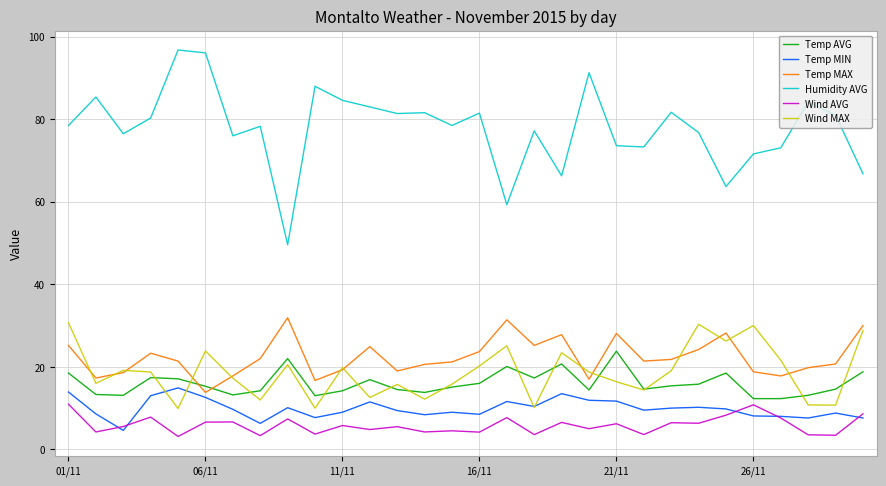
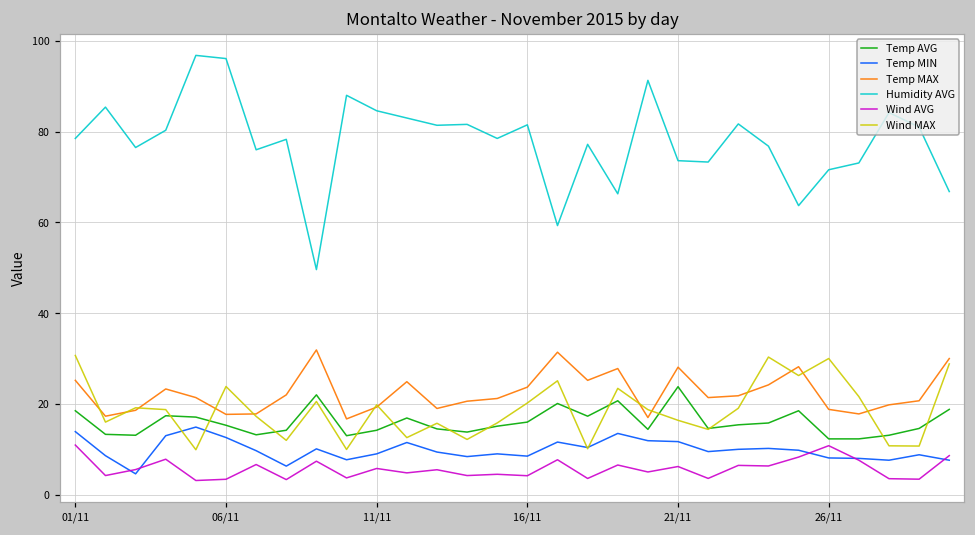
  {
    "Temp AVG": {
      "01/11": 19,
      "06/11": 15,
      "11/11": 14,
      "16/11": 16,
      "21/11": 24,
      "26/11": 12
    },
    "Temp MIN": {
      "01/11": 14,
      "06/11": 13,
      "11/11": 9,
      "16/11": 9,
      "21/11": 12,
      "26/11": 8
    },
    "Temp MAX": {
      "01/11": 25,
-     "06/11": 14,
+     "06/11": 18,
      "16/11": 24,
      "21/11": 28,
      "26/11": 19
    },
    "Humidity AVG": {
      "01/11": 79,
      "06/11": 96,
      "11/11": 85,
      "16/11": 82,
      "21/11": 74,
      "26/11": 72
    },
    "Wind AVG": {
      "01/11": 11,
-     "06/11": 7,
+     "06/11": 3,
      "11/11": 6,
      "16/11": 4,
      "21/11": 6,
      "26/11": 11
    },
    "Wind MAX": {
      "01/11": 31,
      "06/11": 24,
      "16/11": 20,
      "21/11": 16,
      "26/11": 30
    }
  }
